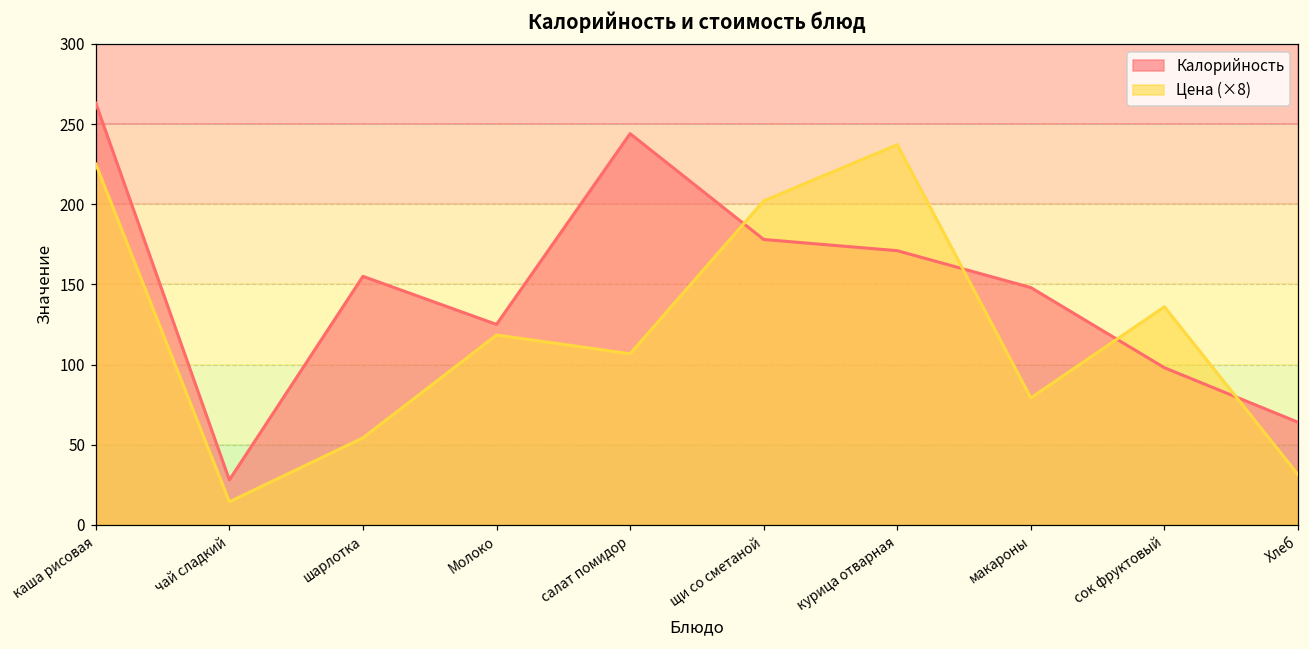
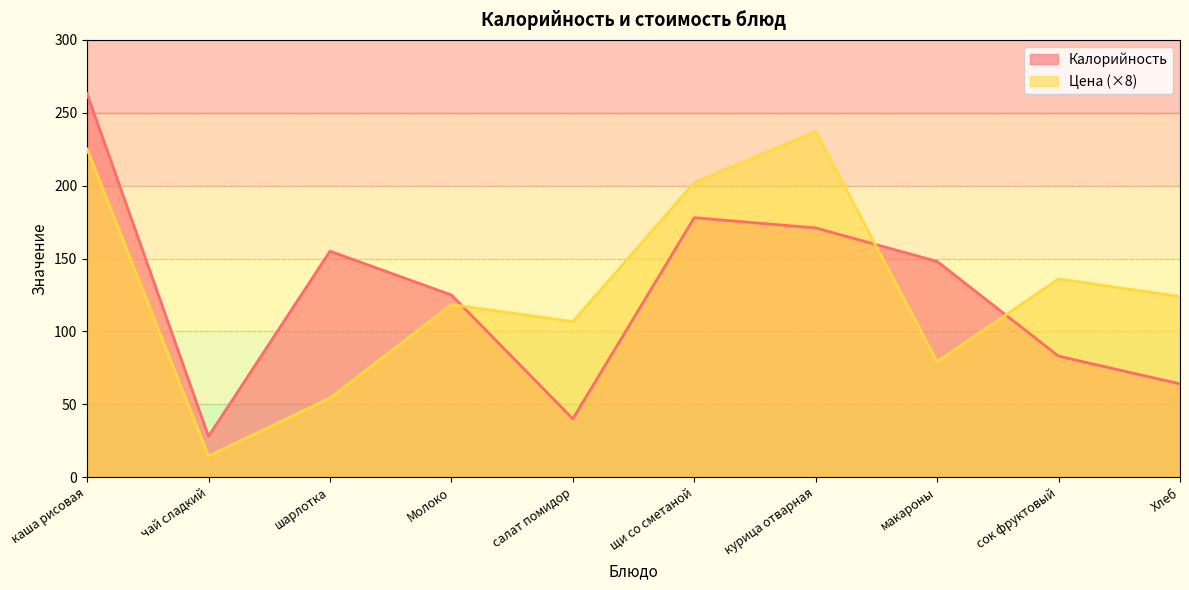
  {
    "Калорийность": {
      "каша рисовая": 263,
      "чай сладкий": 28,
      "шарлотка": 155,
      "Молоко": 125,
-     "салат помидор": 244,
+     "салат помидор": 40,
      "щи со сметаной": 178,
      "курица отварная": 171,
      "макароны": 148,
-     "сок фруктовый": 98,
+     "сок фруктовый": 83,
      "Хлеб": 64
    },
    "Цена (×8)": {
      "каша рисовая": 225,
      "чай сладкий": 14,
      "шарлотка": 54,
      "Молоко": 118,
      "салат помидор": 107,
      "щи со сметаной": 202,
      "курица отварная": 237,
      "макароны": 79,
      "сок фруктовый": 136,
-     "Хлеб": 31
+     "Хлеб": 124
    }
  }
